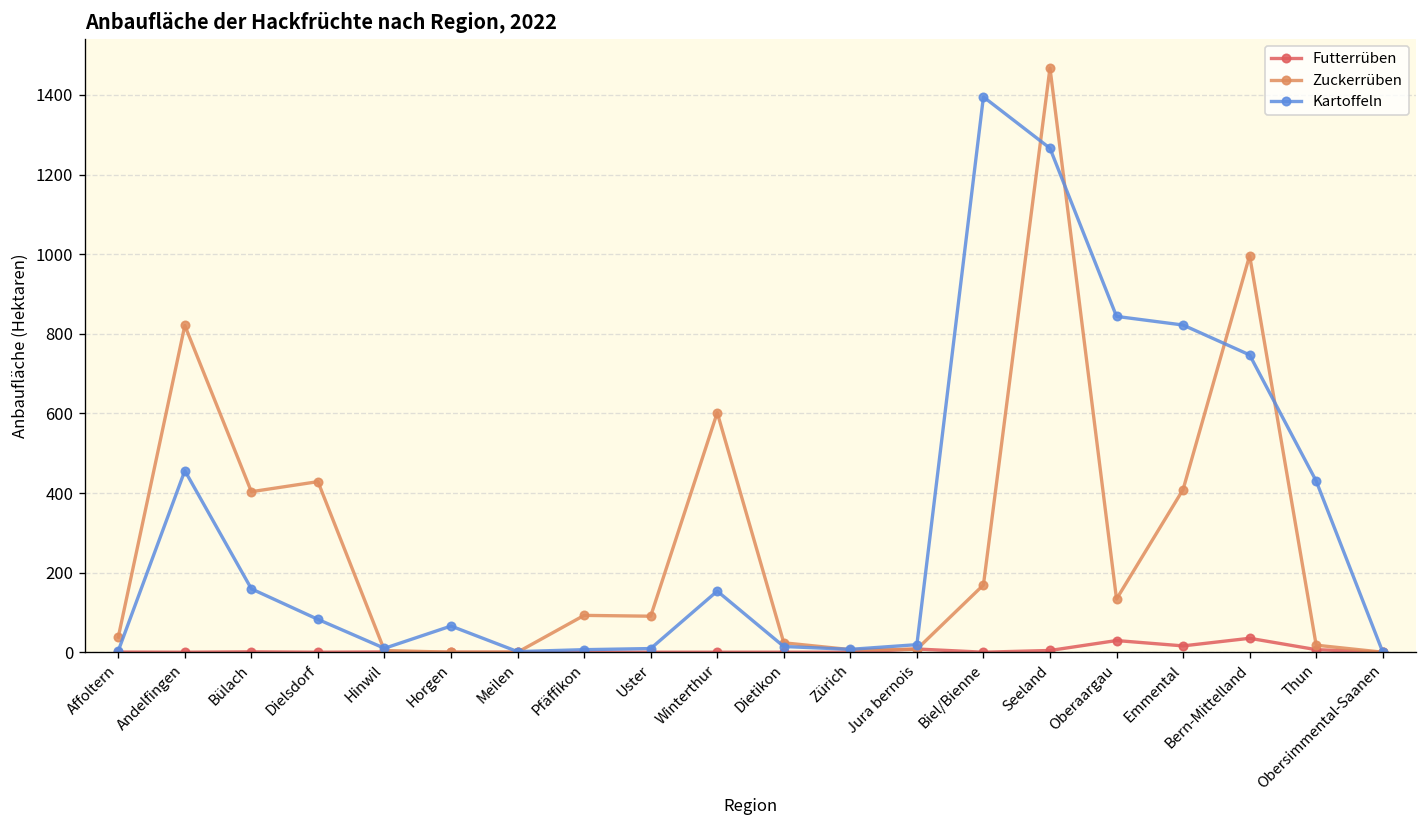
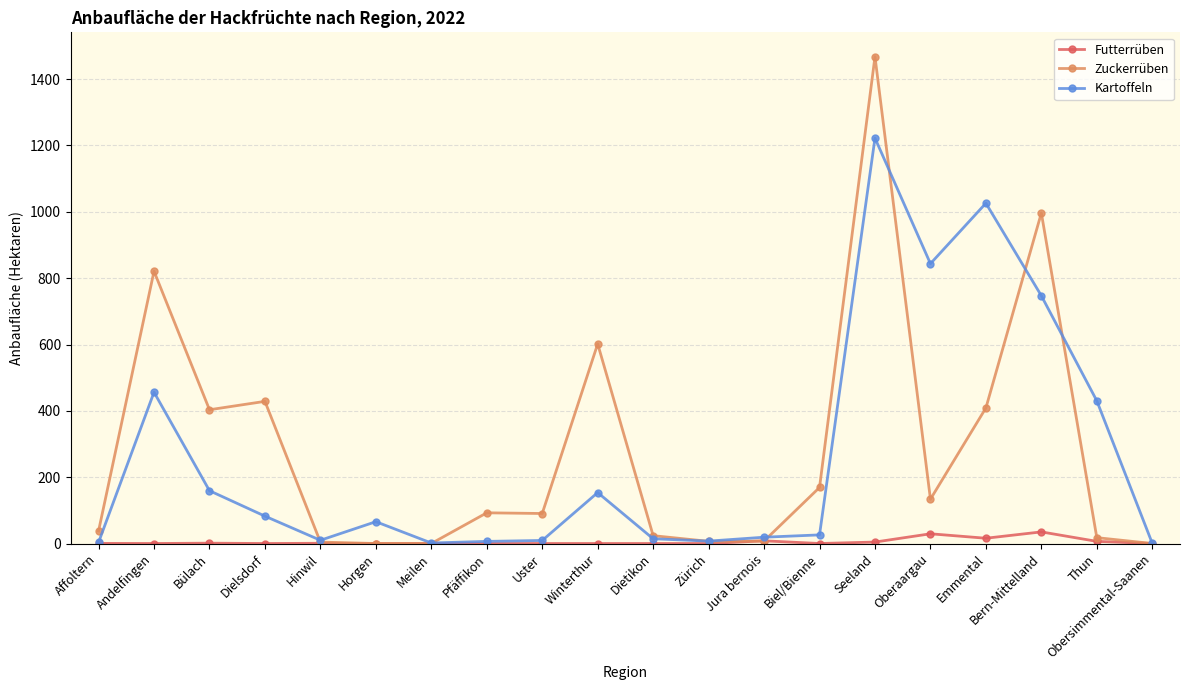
  {
    "Kartoffeln": {
      "Andelfingen": 460,
      "Bülach": 160,
      "Dielsdorf": 80,
      "Horgen": 70,
      "Uster": 10,
      "Winterthur": 150,
      "Dietikon": 10,
      "Jura bernois": 20,
-     "Biel/Bienne": 1400,
-     "Seeland": 1270,
+     "Biel/Bienne": 30,
+     "Seeland": 1220,
      "Oberaargau": 840,
-     "Emmental": 820,
+     "Emmental": 1030,
      "Bern-Mittelland": 750,
      "Thun": 430
    }
  }
